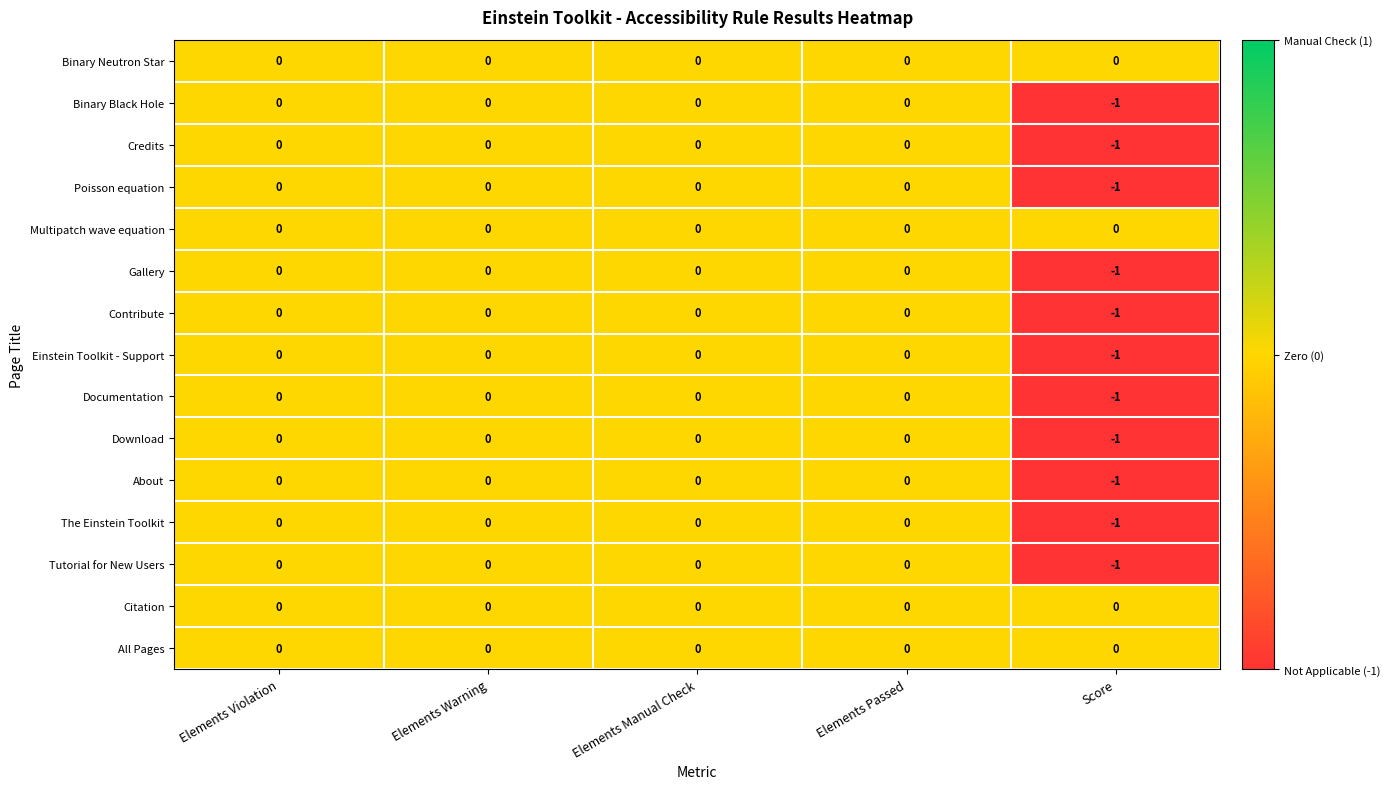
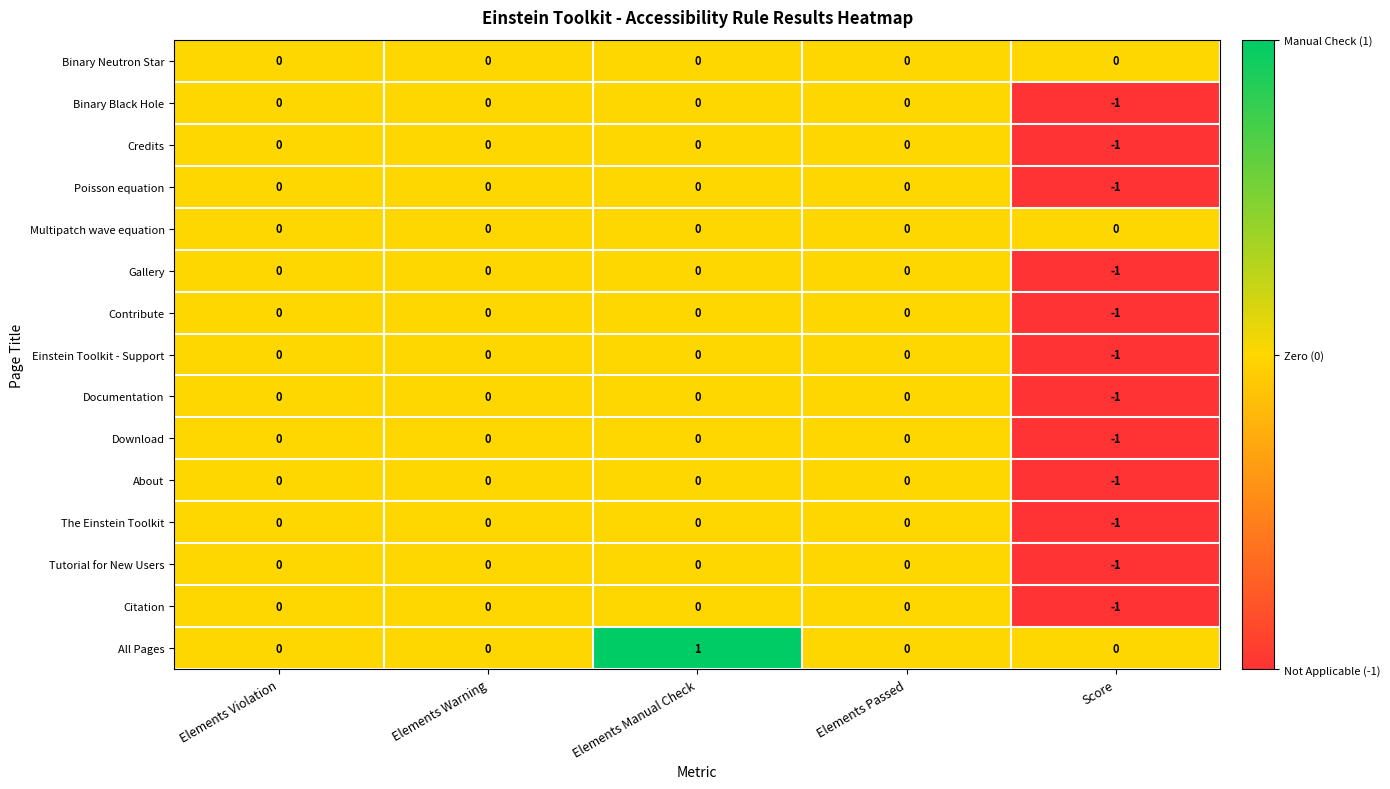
  {
    "Binary Neutron Star": {
      "Elements Violation": 0,
      "Elements Warning": 0,
      "Elements Manual Check": 0,
      "Elements Passed": 0,
      "Score": 0
    },
    "Binary Black Hole": {
      "Elements Violation": 0,
      "Elements Warning": 0,
      "Elements Manual Check": 0,
      "Elements Passed": 0,
      "Score": -1
    },
    "Credits": {
      "Elements Violation": 0,
      "Elements Warning": 0,
      "Elements Manual Check": 0,
      "Elements Passed": 0,
      "Score": -1
    },
    "Poisson equation": {
      "Elements Violation": 0,
      "Elements Warning": 0,
      "Elements Manual Check": 0,
      "Elements Passed": 0,
      "Score": -1
    },
    "Multipatch wave equation": {
      "Elements Violation": 0,
      "Elements Warning": 0,
      "Elements Manual Check": 0,
      "Elements Passed": 0,
      "Score": 0
    },
    "Gallery": {
      "Elements Violation": 0,
      "Elements Warning": 0,
      "Elements Manual Check": 0,
      "Elements Passed": 0,
      "Score": -1
    },
    "Contribute": {
      "Elements Violation": 0,
      "Elements Warning": 0,
      "Elements Manual Check": 0,
      "Elements Passed": 0,
      "Score": -1
    },
    "Einstein Toolkit - Support": {
      "Elements Violation": 0,
      "Elements Warning": 0,
      "Elements Manual Check": 0,
      "Elements Passed": 0,
      "Score": -1
    },
    "Documentation": {
      "Elements Violation": 0,
      "Elements Warning": 0,
      "Elements Manual Check": 0,
      "Elements Passed": 0,
      "Score": -1
    },
    "Download": {
      "Elements Violation": 0,
      "Elements Warning": 0,
      "Elements Manual Check": 0,
      "Elements Passed": 0,
      "Score": -1
    },
    "About": {
      "Elements Violation": 0,
      "Elements Warning": 0,
      "Elements Manual Check": 0,
      "Elements Passed": 0,
      "Score": -1
    },
    "The Einstein Toolkit": {
      "Elements Violation": 0,
      "Elements Warning": 0,
      "Elements Manual Check": 0,
      "Elements Passed": 0,
      "Score": -1
    },
    "Tutorial for New Users": {
      "Elements Violation": 0,
      "Elements Warning": 0,
      "Elements Manual Check": 0,
      "Elements Passed": 0,
      "Score": -1
    },
    "Citation": {
      "Elements Violation": 0,
      "Elements Warning": 0,
      "Elements Manual Check": 0,
      "Elements Passed": 0,
-     "Score": 0
+     "Score": -1
    },
    "All Pages": {
      "Elements Violation": 0,
      "Elements Warning": 0,
-     "Elements Manual Check": 0,
+     "Elements Manual Check": 1,
      "Elements Passed": 0,
      "Score": 0
    }
  }
